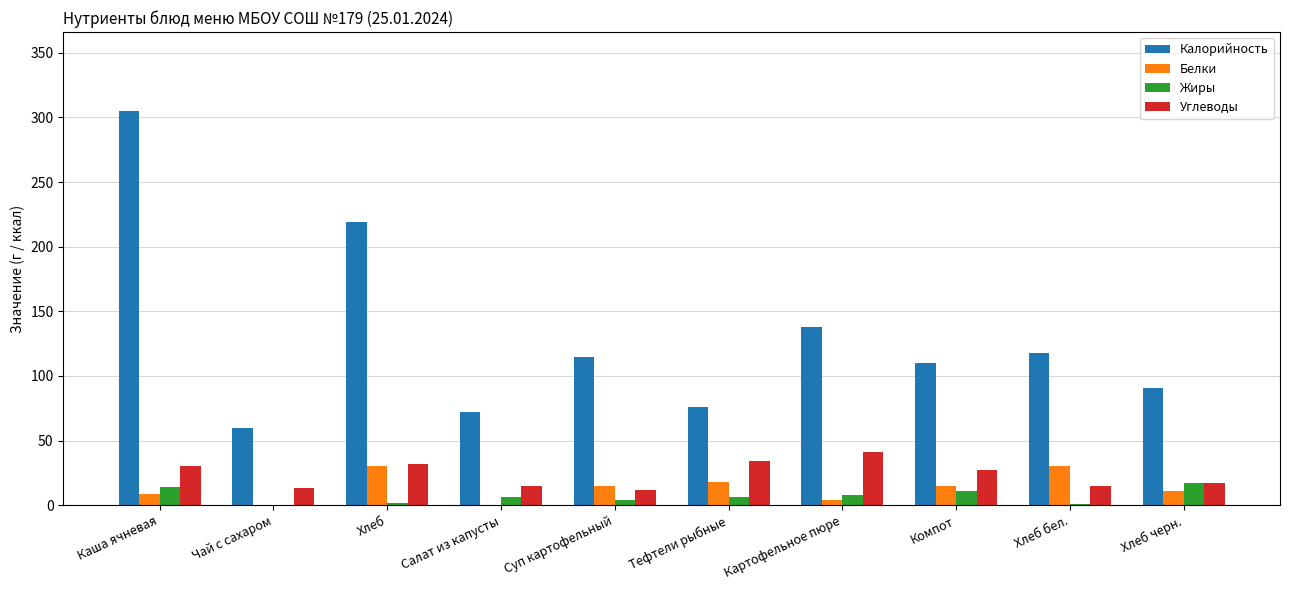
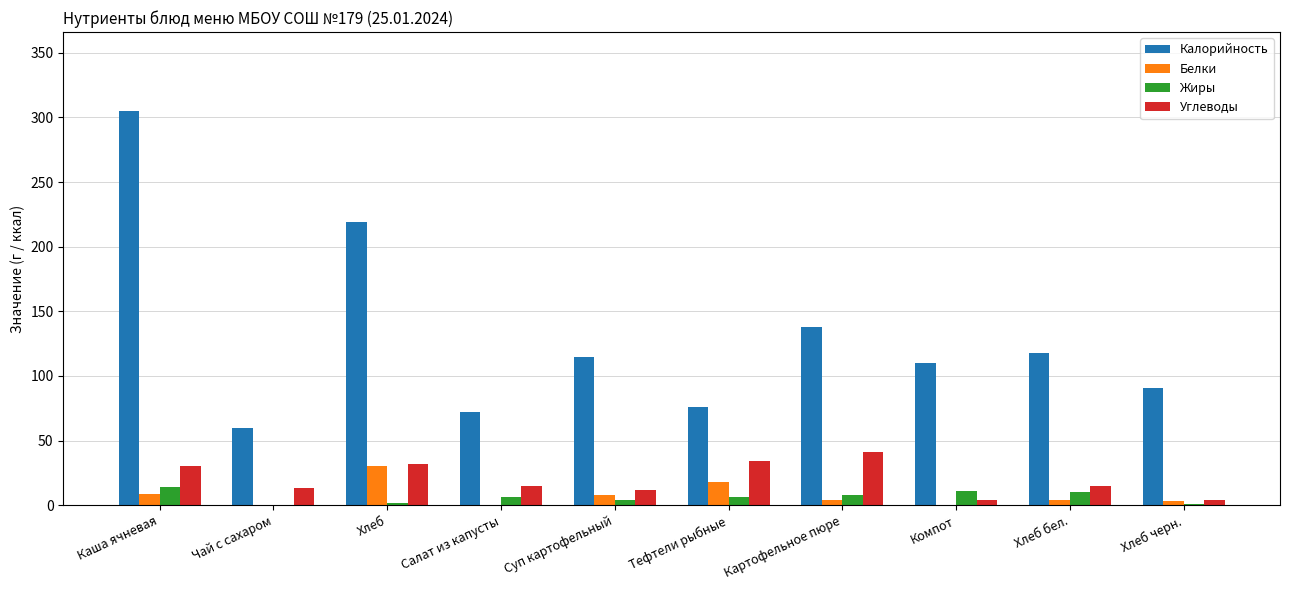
  {
    "Калорийность": {
      "Каша ячневая": 305,
      "Чай с сахаром": 60,
      "Хлеб": 219,
      "Салат из капусты": 72,
      "Суп картофельный": 115,
      "Тефтели рыбные": 76,
      "Картофельное пюре": 138,
      "Компот": 110,
      "Хлеб бел.": 118,
      "Хлеб черн.": 91
    },
    "Белки": {
      "Каша ячневая": 9,
      "Чай с сахаром": 0,
      "Хлеб": 30,
      "Салат из капусты": 0,
-     "Суп картофельный": 15,
+     "Суп картофельный": 8,
      "Тефтели рыбные": 18,
      "Картофельное пюре": 4,
-     "Компот": 15,
-     "Хлеб бел.": 30,
-     "Хлеб черн.": 11
+     "Компот": 0,
+     "Хлеб бел.": 4,
+     "Хлеб черн.": 3
    },
    "Жиры": {
      "Каша ячневая": 14,
      "Чай с сахаром": 0,
      "Хлеб": 2,
      "Салат из капусты": 6,
      "Суп картофельный": 4,
      "Тефтели рыбные": 6,
      "Картофельное пюре": 8,
      "Компот": 11,
-     "Хлеб бел.": 1,
-     "Хлеб черн.": 17
+     "Хлеб бел.": 10,
+     "Хлеб черн.": 1
    },
    "Углеводы": {
      "Каша ячневая": 30,
      "Чай с сахаром": 13,
      "Хлеб": 32,
      "Салат из капусты": 15,
      "Суп картофельный": 12,
      "Тефтели рыбные": 34,
      "Картофельное пюре": 41,
-     "Компот": 27,
+     "Компот": 4,
      "Хлеб бел.": 15,
-     "Хлеб черн.": 17
+     "Хлеб черн.": 4
    }
  }
